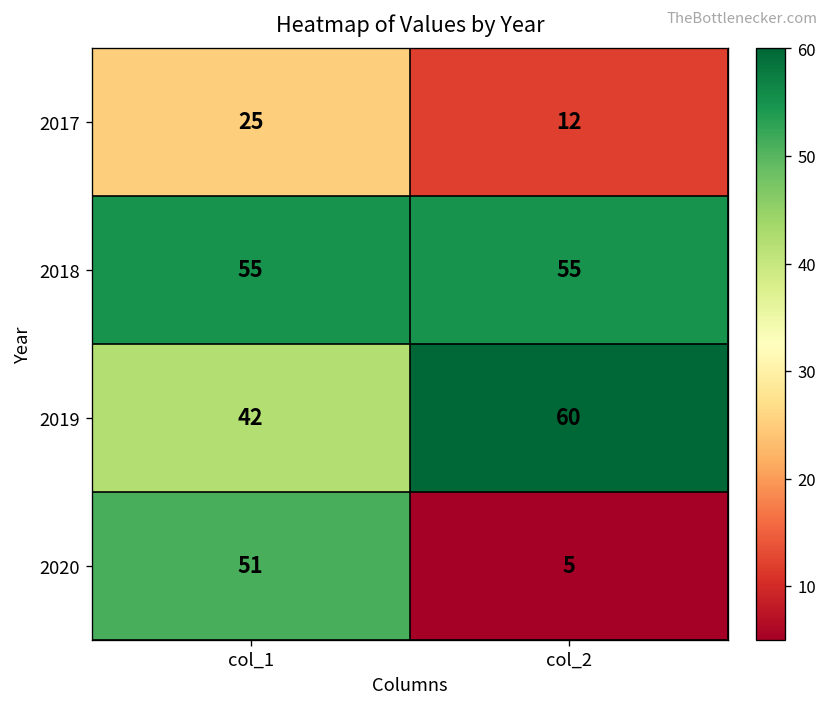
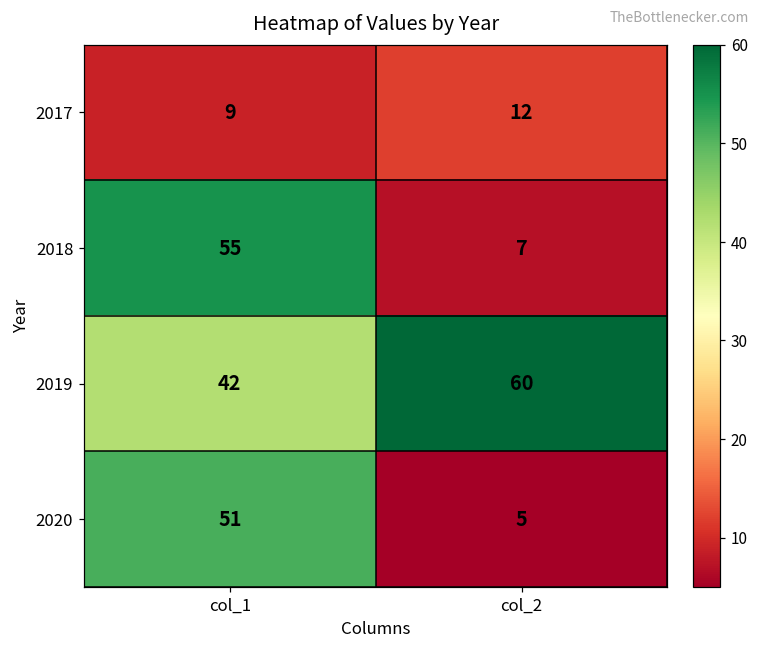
  {
    "2017": {
-     "col_1": 25,
+     "col_1": 9,
      "col_2": 12
    },
    "2018": {
      "col_1": 55,
-     "col_2": 55
+     "col_2": 7
    },
    "2019": {
      "col_1": 42,
      "col_2": 60
    },
    "2020": {
      "col_1": 51,
      "col_2": 5
    }
  }
